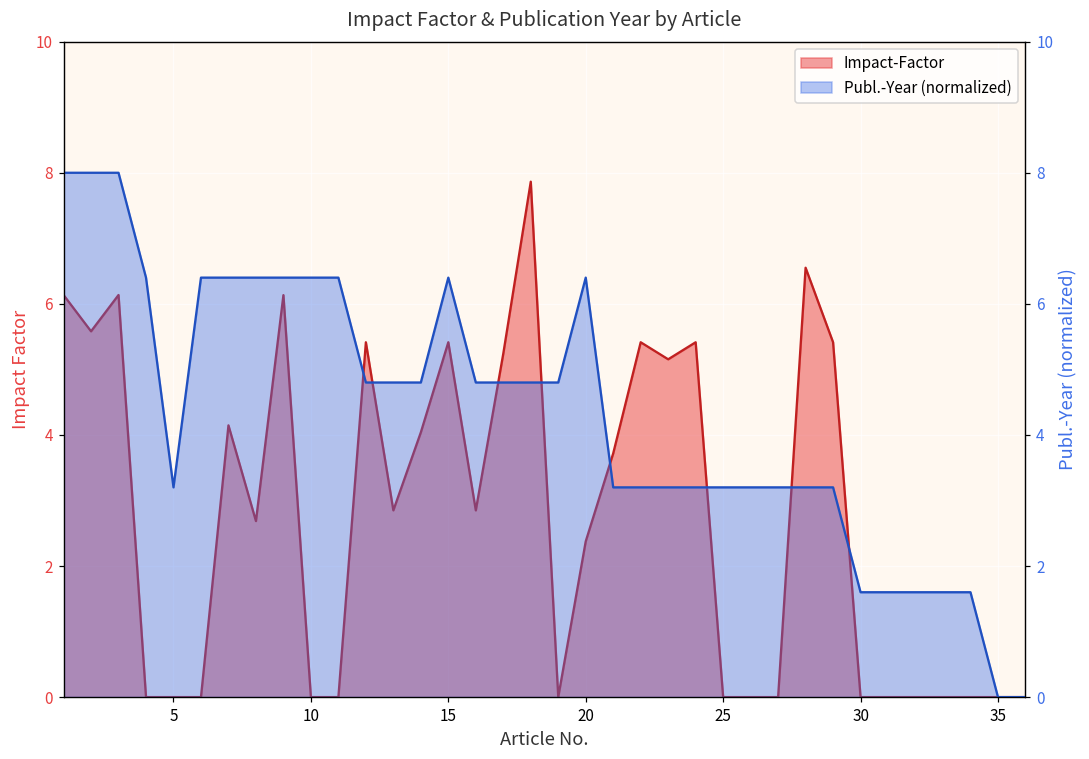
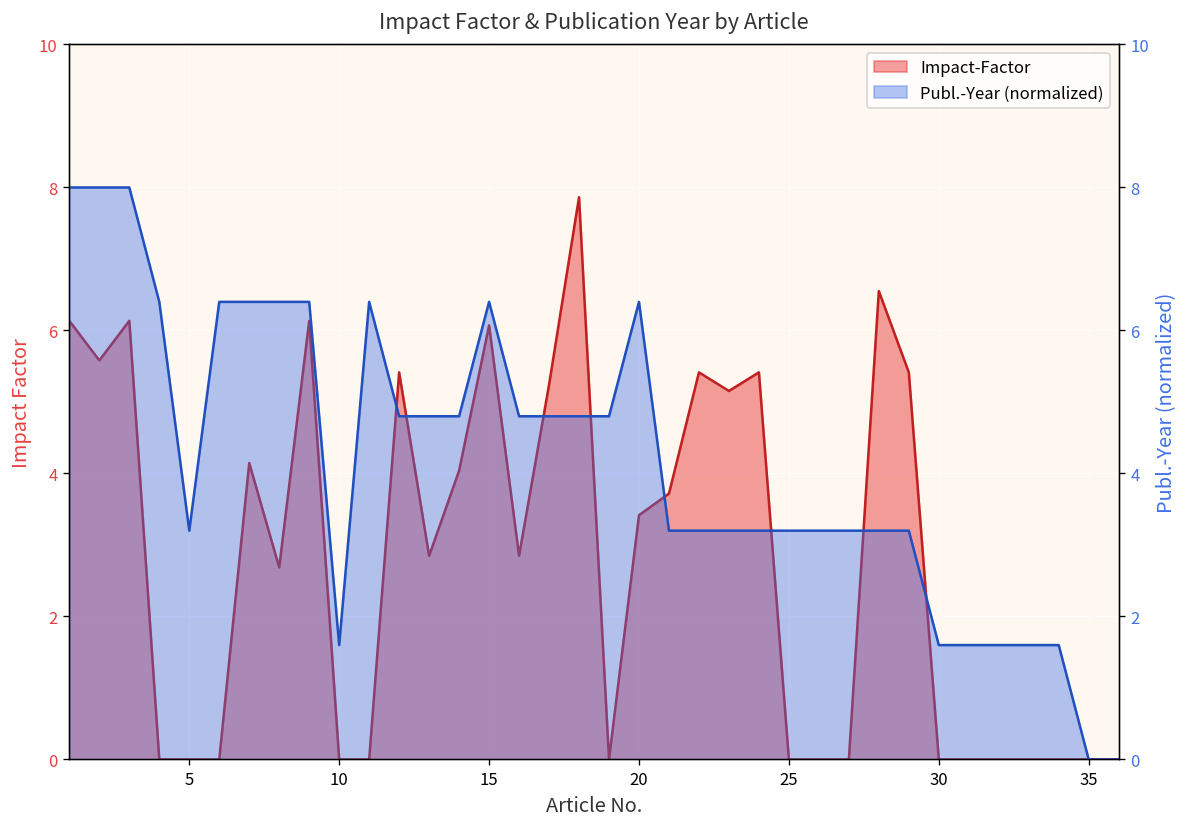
  {
    "Impact-Factor": {
      "5": 0.0,
      "10": 0.0,
-     "15": 5.4,
-     "20": 2.4,
+     "15": 6.1,
+     "20": 3.4,
      "25": 0.0,
      "30": 0.0,
      "35": 0.0
    },
    "Publ.-Year (normalized)": {
      "5": 3.2,
-     "10": 6.4,
+     "10": 1.6,
      "15": 6.4,
      "20": 6.4,
      "25": 3.2,
      "30": 1.6,
      "35": 0.0
    }
  }
